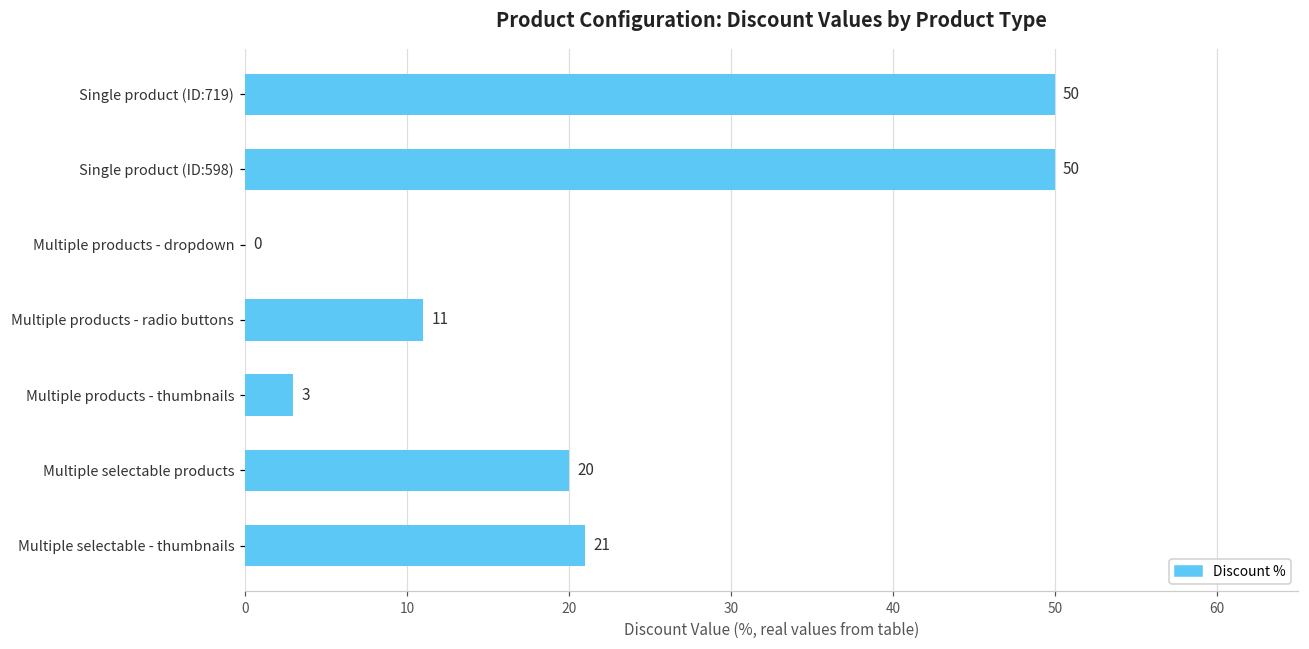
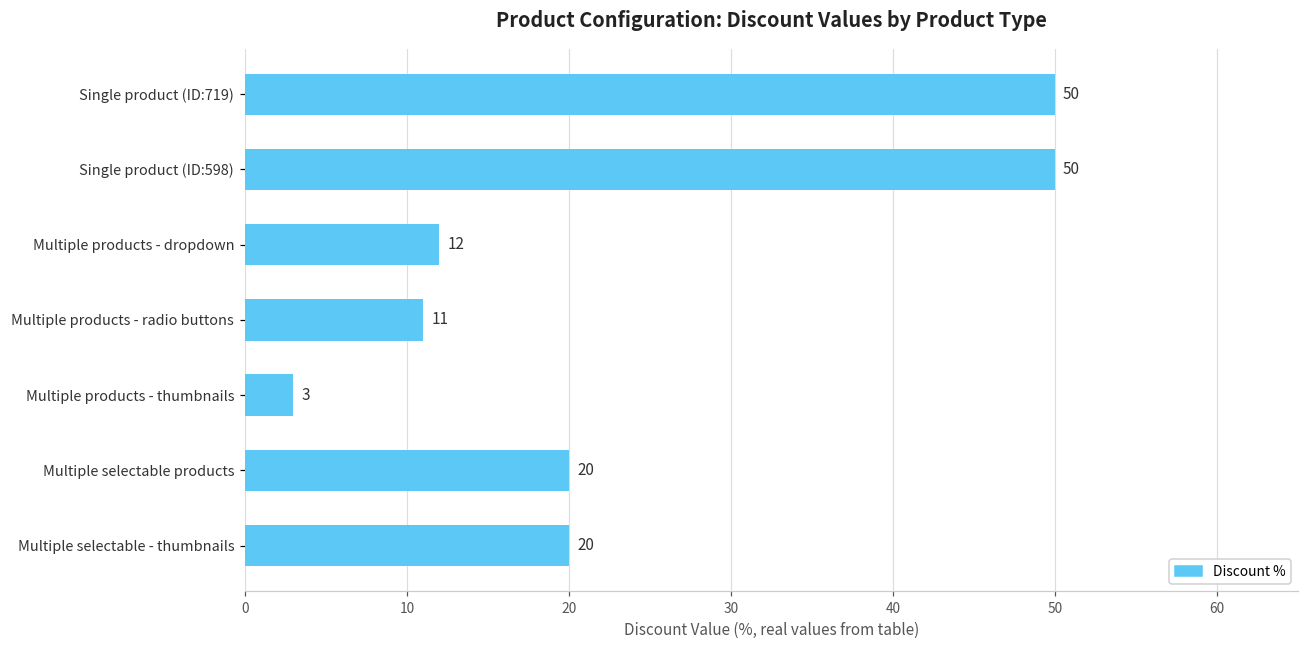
  {
    "Single product (ID:719)": 50,
    "Single product (ID:598)": 50,
-   "Multiple products - dropdown": 0,
+   "Multiple products - dropdown": 12,
    "Multiple products - radio buttons": 11,
    "Multiple products - thumbnails": 3,
    "Multiple selectable products": 20,
-   "Multiple selectable - thumbnails": 21
+   "Multiple selectable - thumbnails": 20
  }
